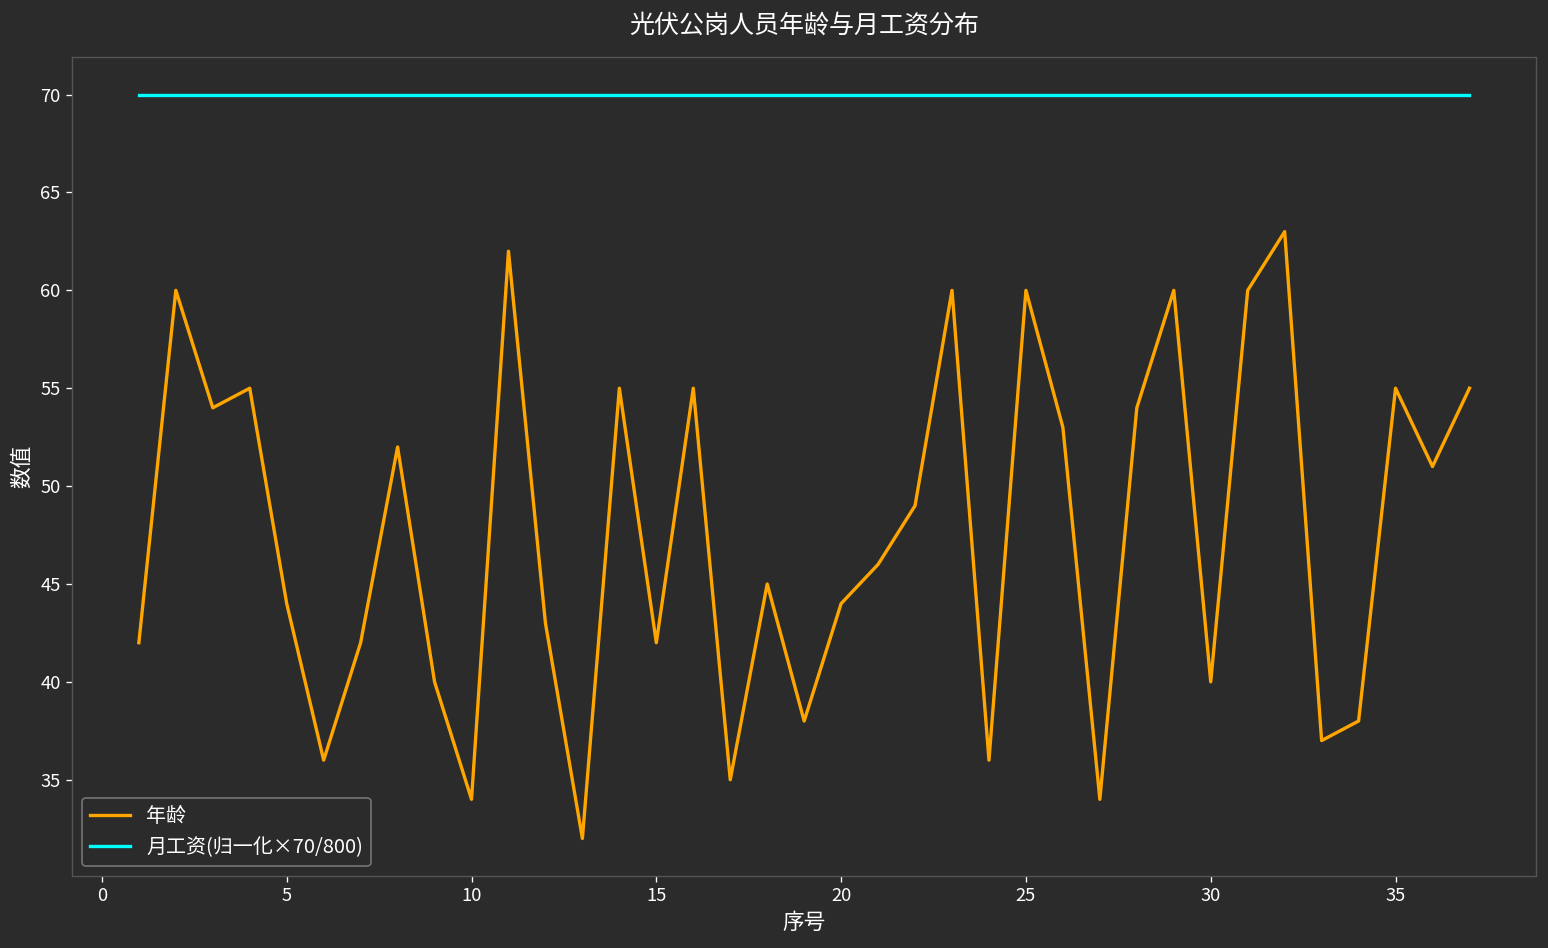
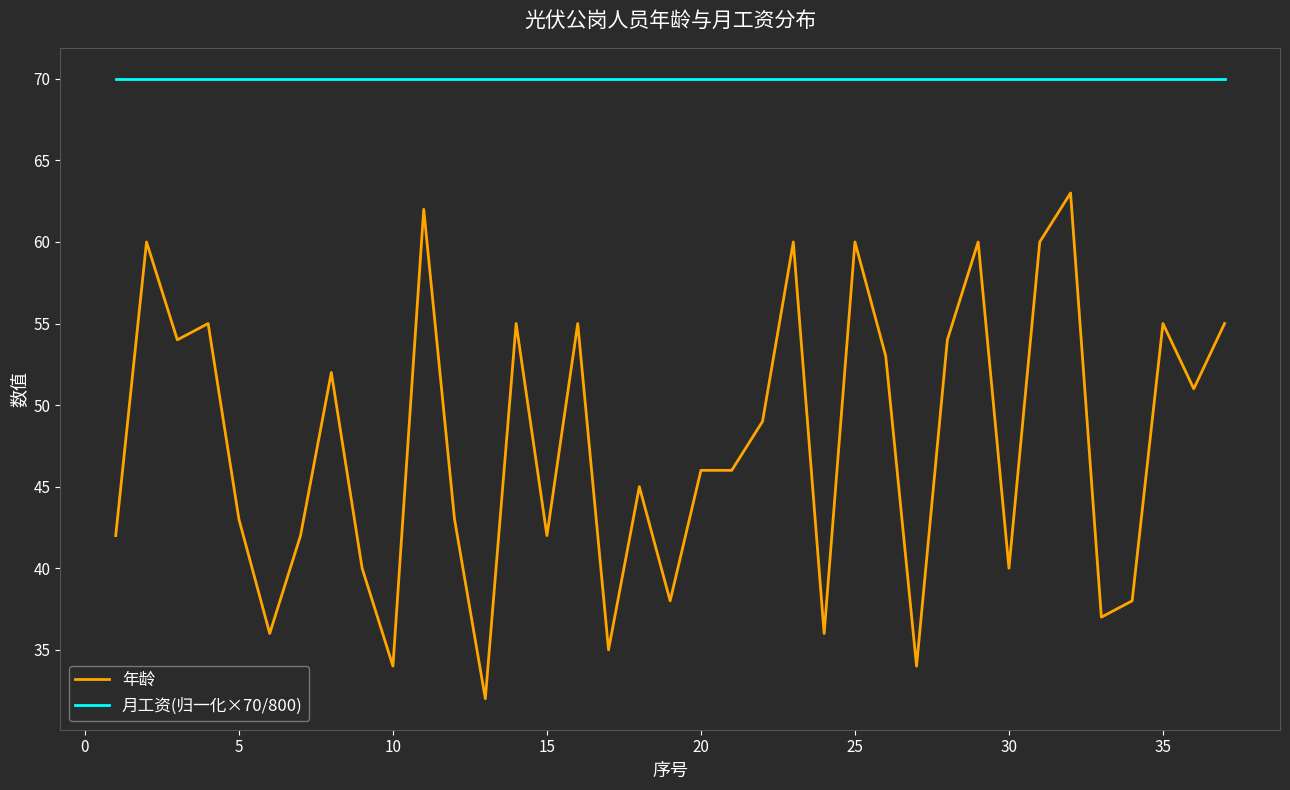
  {
    "年龄": {
-     "5": 44,
+     "5": 43,
      "10": 34,
      "15": 42,
-     "20": 44,
+     "20": 46,
      "25": 60,
      "30": 40,
      "35": 55
    },
    "月工资(归一化×70/800)": {
      "5": 70,
      "10": 70,
      "15": 70,
      "20": 70,
      "25": 70,
      "30": 70,
      "35": 70
    }
  }
